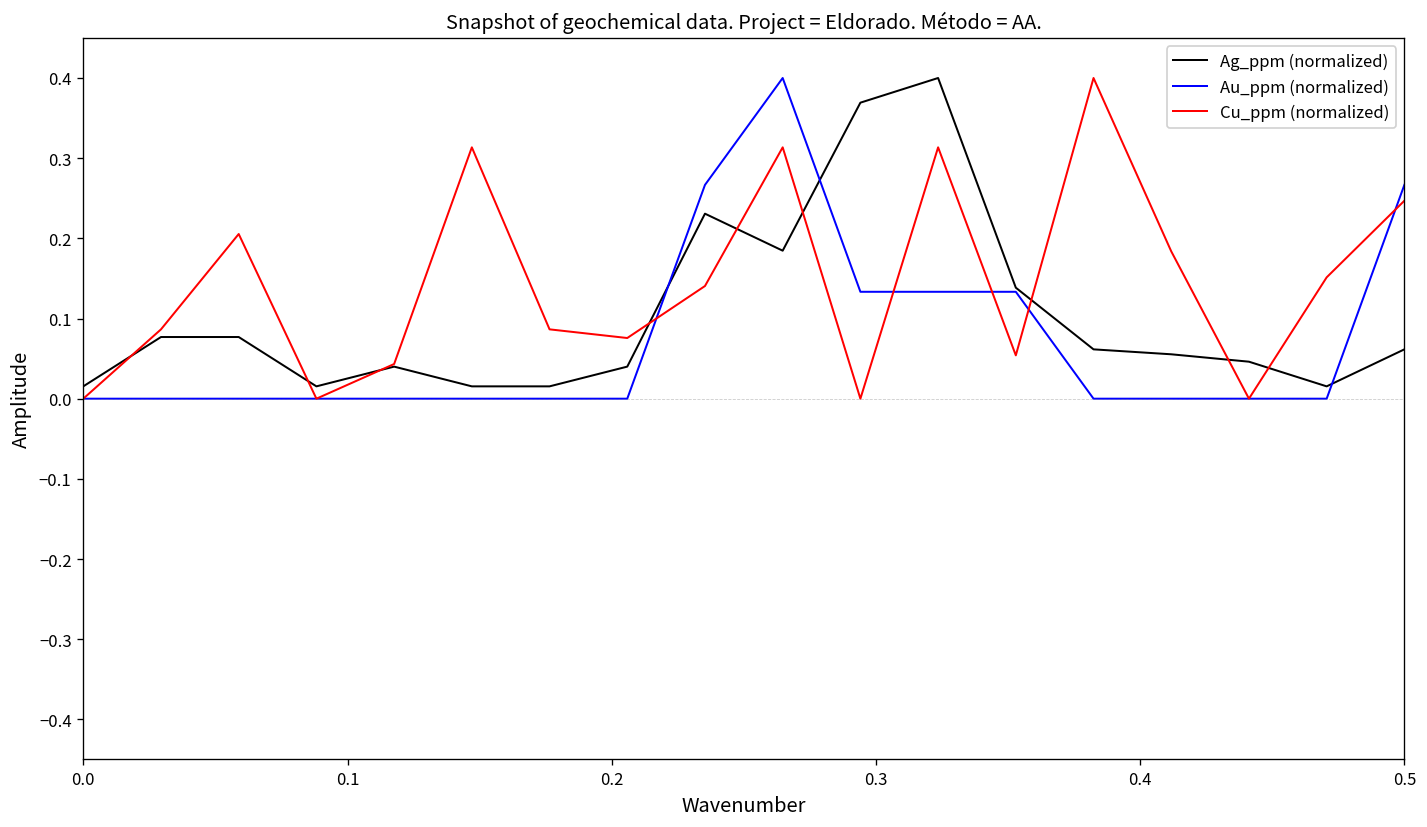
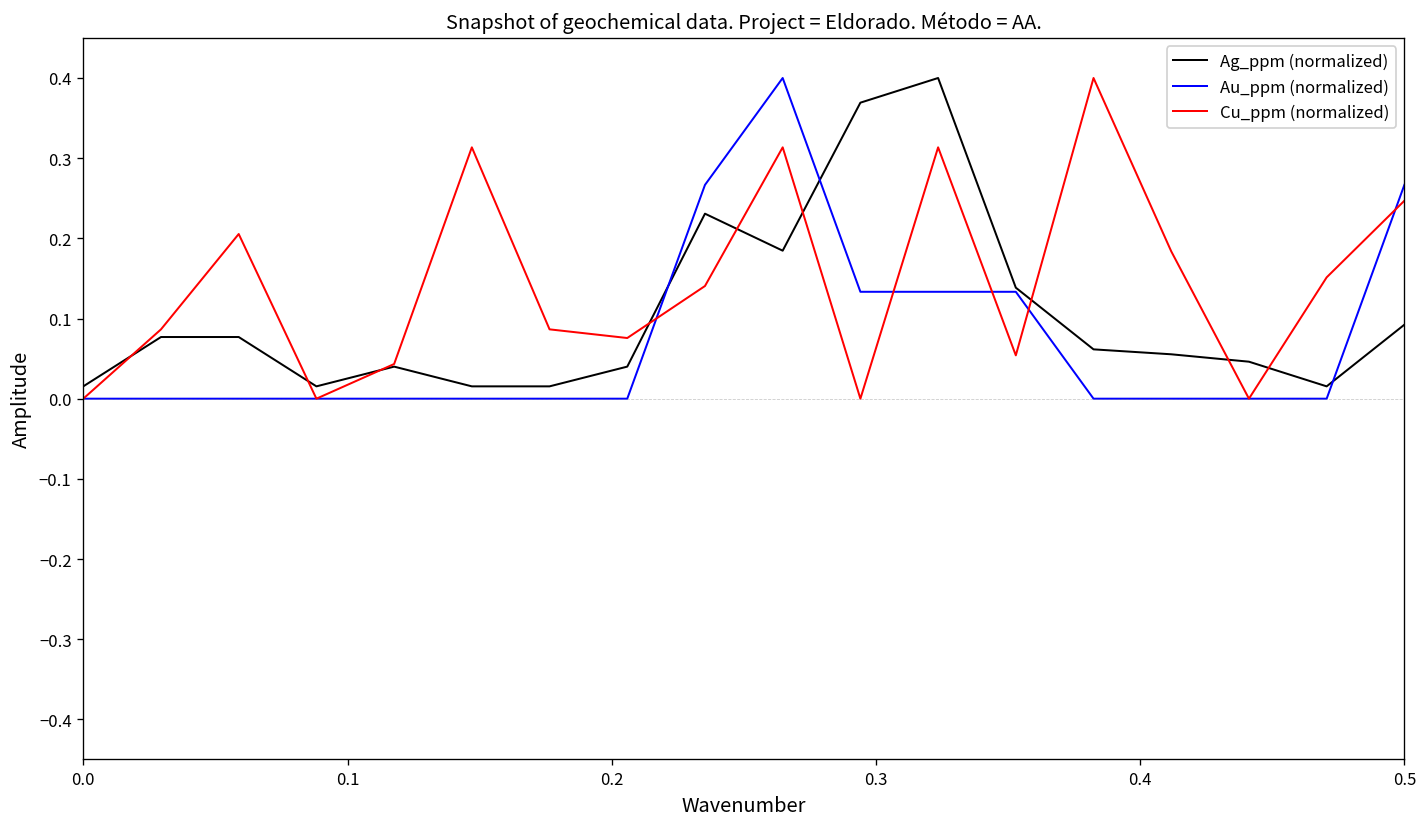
  {
    "Ag_ppm (normalized)": {
      "0.0": 0.02,
-     "0.5": 0.06
+     "0.5": 0.09
    },
    "Au_ppm (normalized)": {
      "0.5": 0.27
    },
    "Cu_ppm (normalized)": {
      "0.5": 0.25
    }
  }
